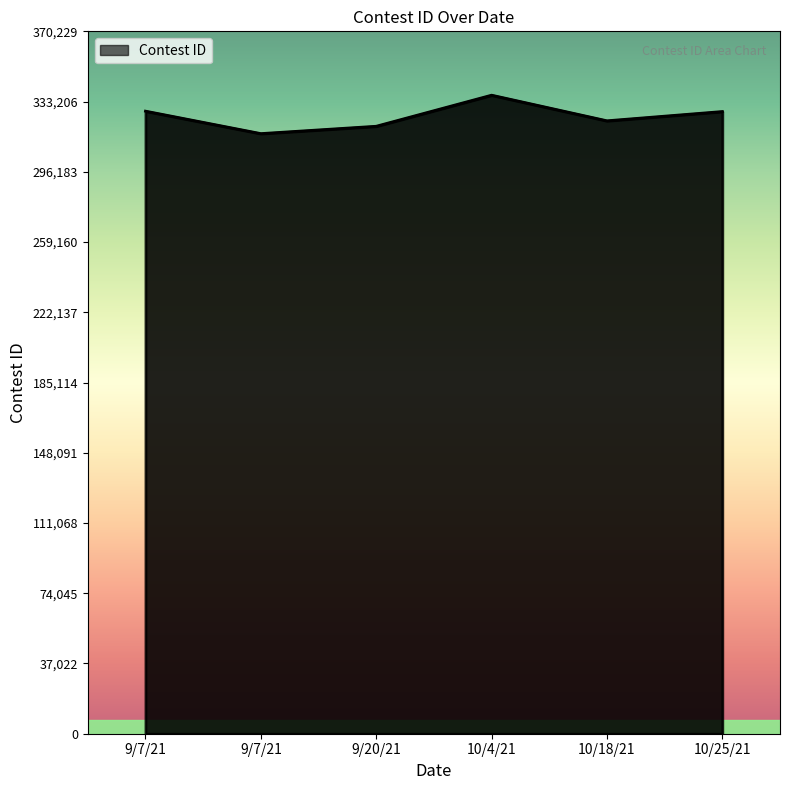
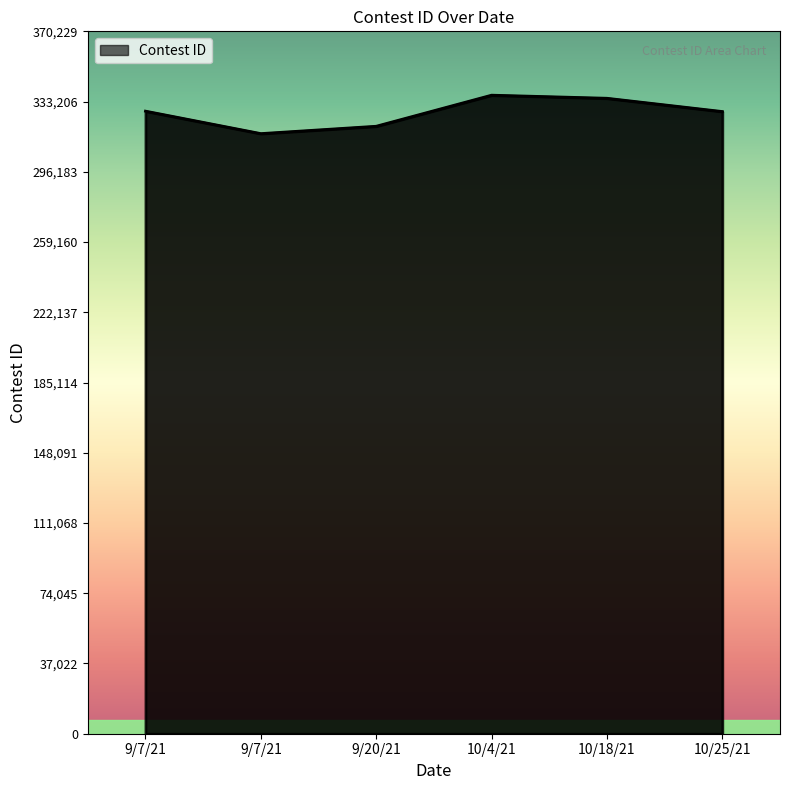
  {
    "9/20/21": "320,000",
    "10/4/21": "337,000",
-   "10/18/21": "323,000",
+   "10/18/21": "335,000",
    "10/25/21": "328,000"
  }
